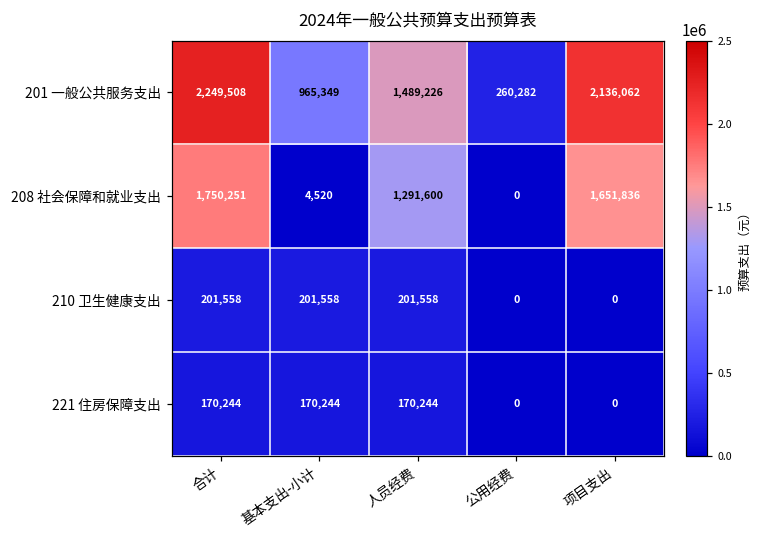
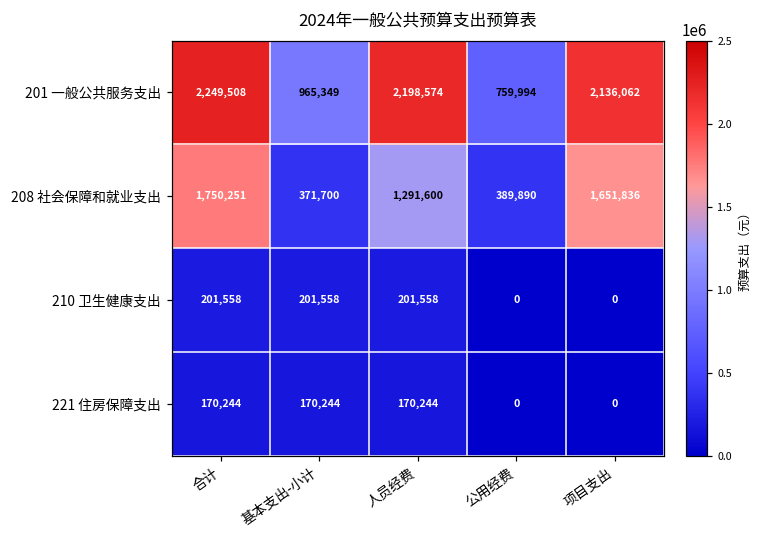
  {
    "201 一般公共服务支出": {
      "合计": "2,249,508",
      "基本支出-小计": "965,349",
-     "人员经费": "1,489,226",
-     "公用经费": "260,282",
+     "人员经费": "2,198,574",
+     "公用经费": "759,994",
      "项目支出": "2,136,062"
    },
    "208 社会保障和就业支出": {
      "合计": "1,750,251",
-     "基本支出-小计": "4,520",
+     "基本支出-小计": "371,700",
      "人员经费": "1,291,600",
-     "公用经费": "0",
+     "公用经费": "389,890",
      "项目支出": "1,651,836"
    },
    "210 卫生健康支出": {
      "合计": "201,558",
      "基本支出-小计": "201,558",
      "人员经费": "201,558",
      "公用经费": "0",
      "项目支出": "0"
    },
    "221 住房保障支出": {
      "合计": "170,244",
      "基本支出-小计": "170,244",
      "人员经费": "170,244",
      "公用经费": "0",
      "项目支出": "0"
    }
  }
